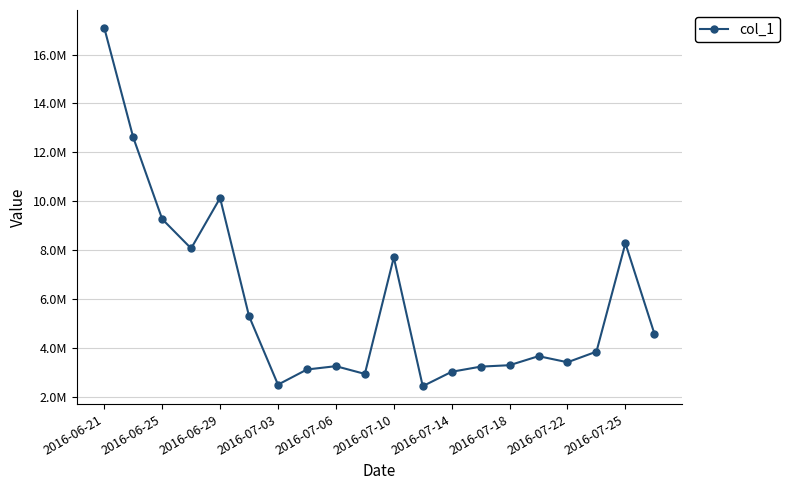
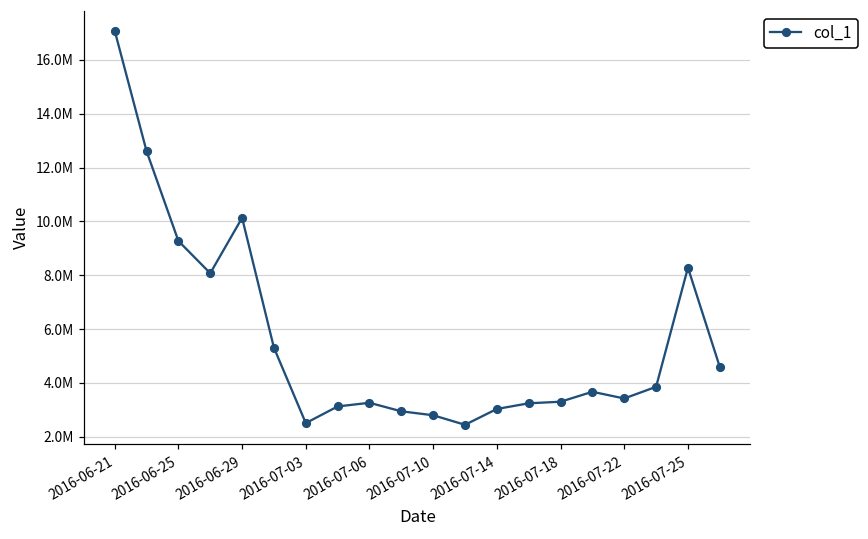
  {
    "2016-06-21": 17100000,
    "2016-06-25": 9300000,
    "2016-06-29": 10100000,
    "2016-07-03": 2500000,
    "2016-07-06": 3300000,
-   "2016-07-10": 7700000,
+   "2016-07-10": 2800000,
    "2016-07-14": 3000000,
    "2016-07-18": 3300000,
    "2016-07-22": 3400000,
    "2016-07-25": 8300000
  }
